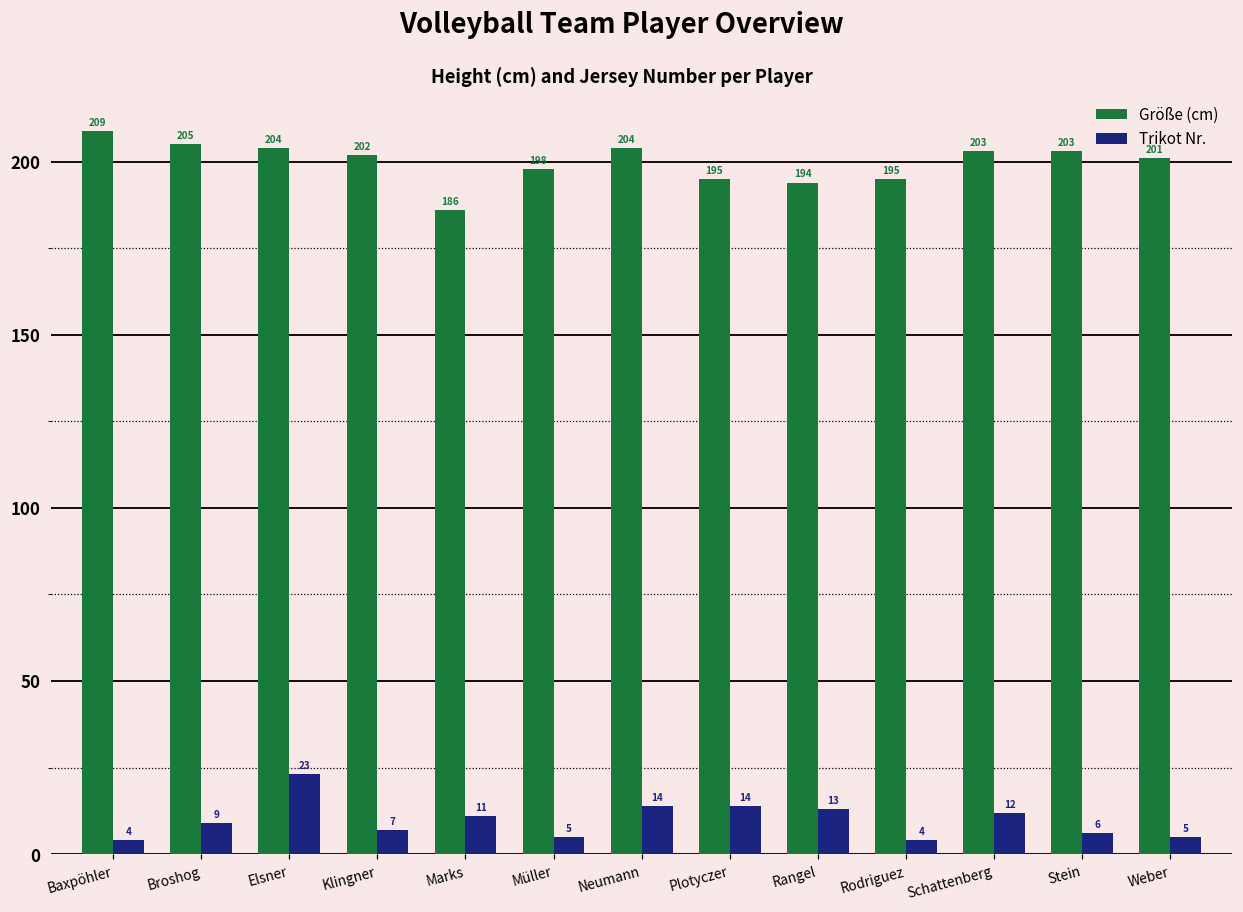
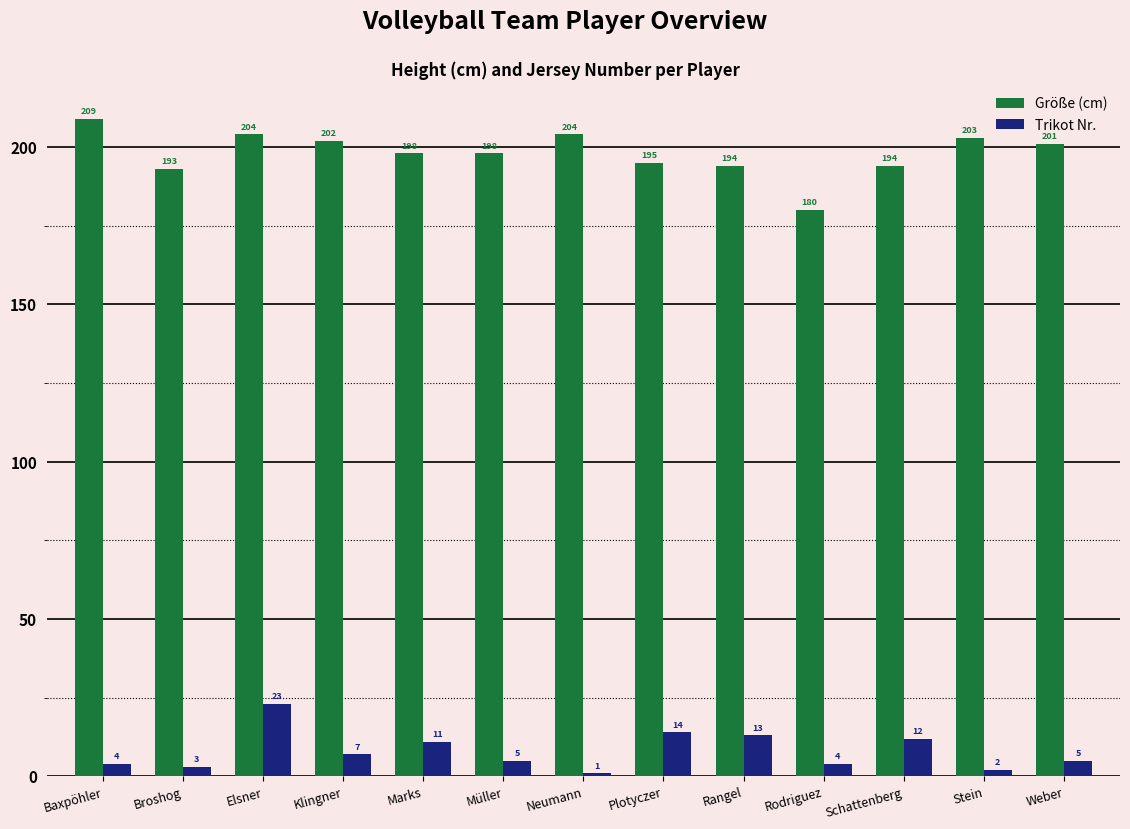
  {
    "Größe (cm)": {
      "Baxpöhler": 209,
-     "Broshog": 205,
+     "Broshog": 193,
      "Elsner": 204,
      "Klingner": 202,
-     "Marks": 186,
+     "Marks": 198,
      "Müller": 198,
      "Neumann": 204,
      "Plotyczer": 195,
      "Rangel": 194,
-     "Rodriguez": 195,
-     "Schattenberg": 203,
+     "Rodriguez": 180,
+     "Schattenberg": 194,
      "Stein": 203,
      "Weber": 201
    },
    "Trikot Nr.": {
      "Baxpöhler": 4,
-     "Broshog": 9,
+     "Broshog": 3,
      "Elsner": 23,
      "Klingner": 7,
      "Marks": 11,
      "Müller": 5,
-     "Neumann": 14,
+     "Neumann": 1,
      "Plotyczer": 14,
      "Rangel": 13,
      "Rodriguez": 4,
      "Schattenberg": 12,
-     "Stein": 6,
+     "Stein": 2,
      "Weber": 5
    }
  }
